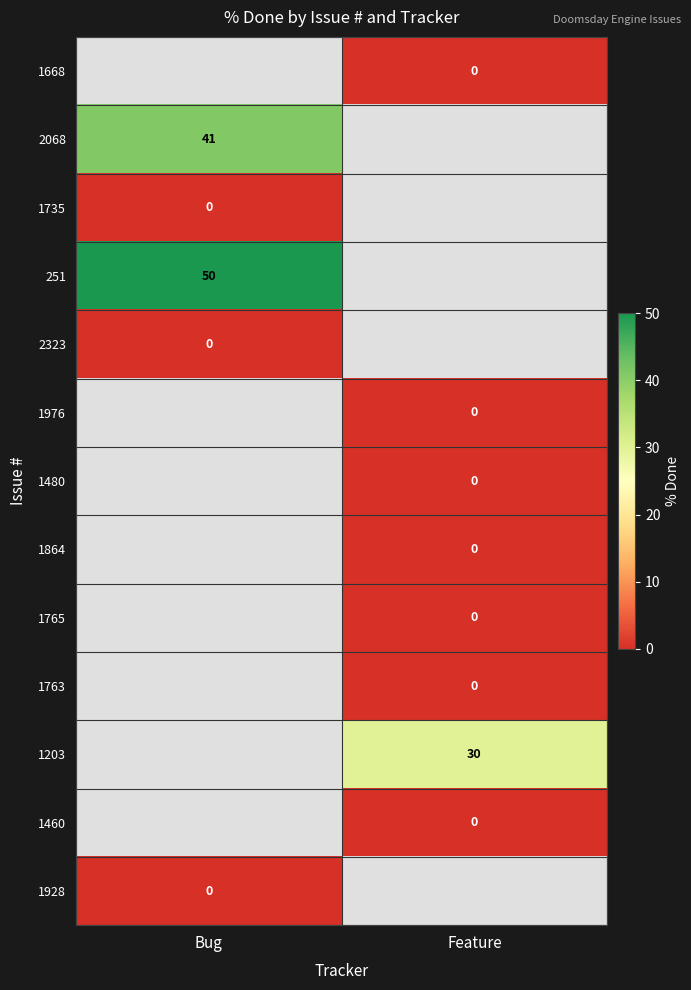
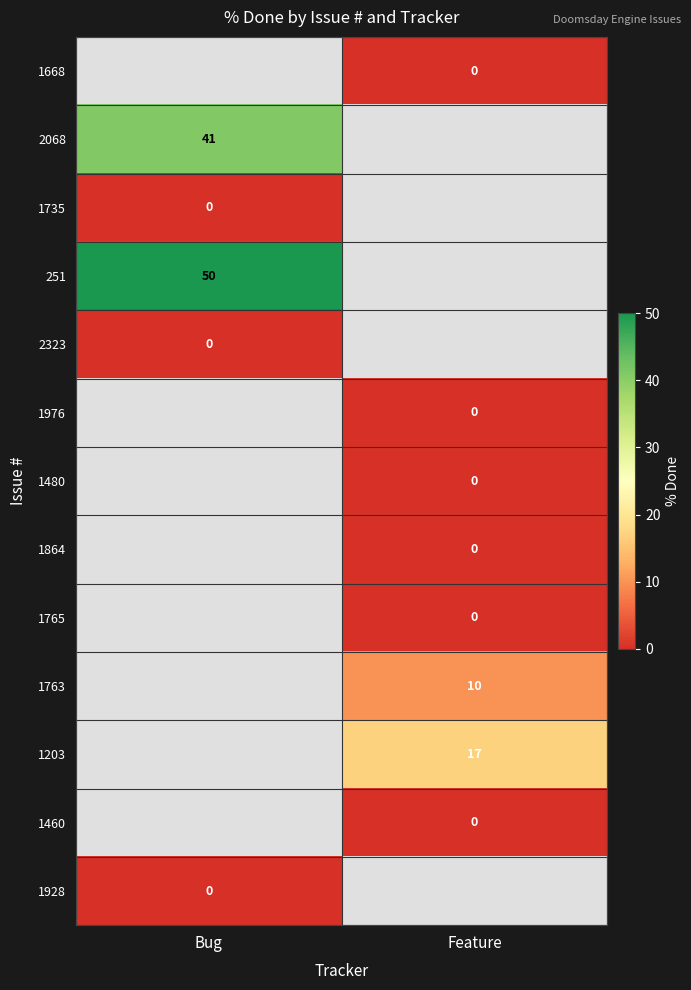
  {
    "1668": {
      "Feature": 0
    },
    "2068": {
      "Bug": 41
    },
    "1735": {
      "Bug": 0
    },
    "251": {
      "Bug": 50
    },
    "2323": {
      "Bug": 0
    },
    "1976": {
      "Feature": 0
    },
    "1480": {
      "Feature": 0
    },
    "1864": {
      "Feature": 0
    },
    "1765": {
      "Feature": 0
    },
    "1763": {
-     "Feature": 0
+     "Feature": 10
    },
    "1203": {
-     "Feature": 30
+     "Feature": 17
    },
    "1460": {
      "Feature": 0
    },
    "1928": {
      "Bug": 0
    }
  }
